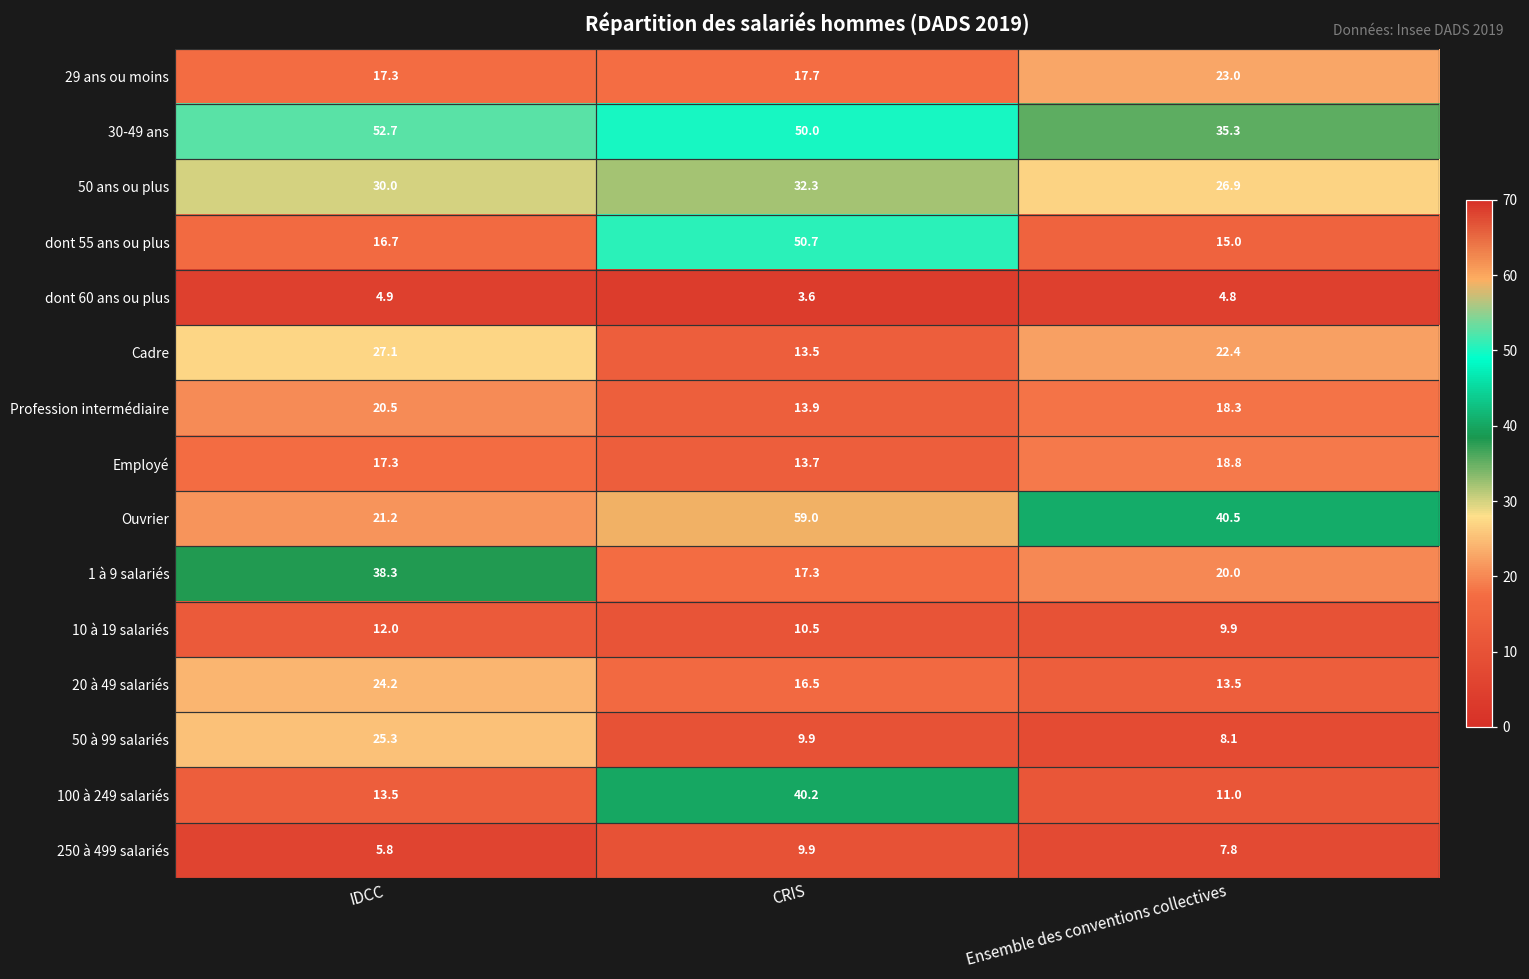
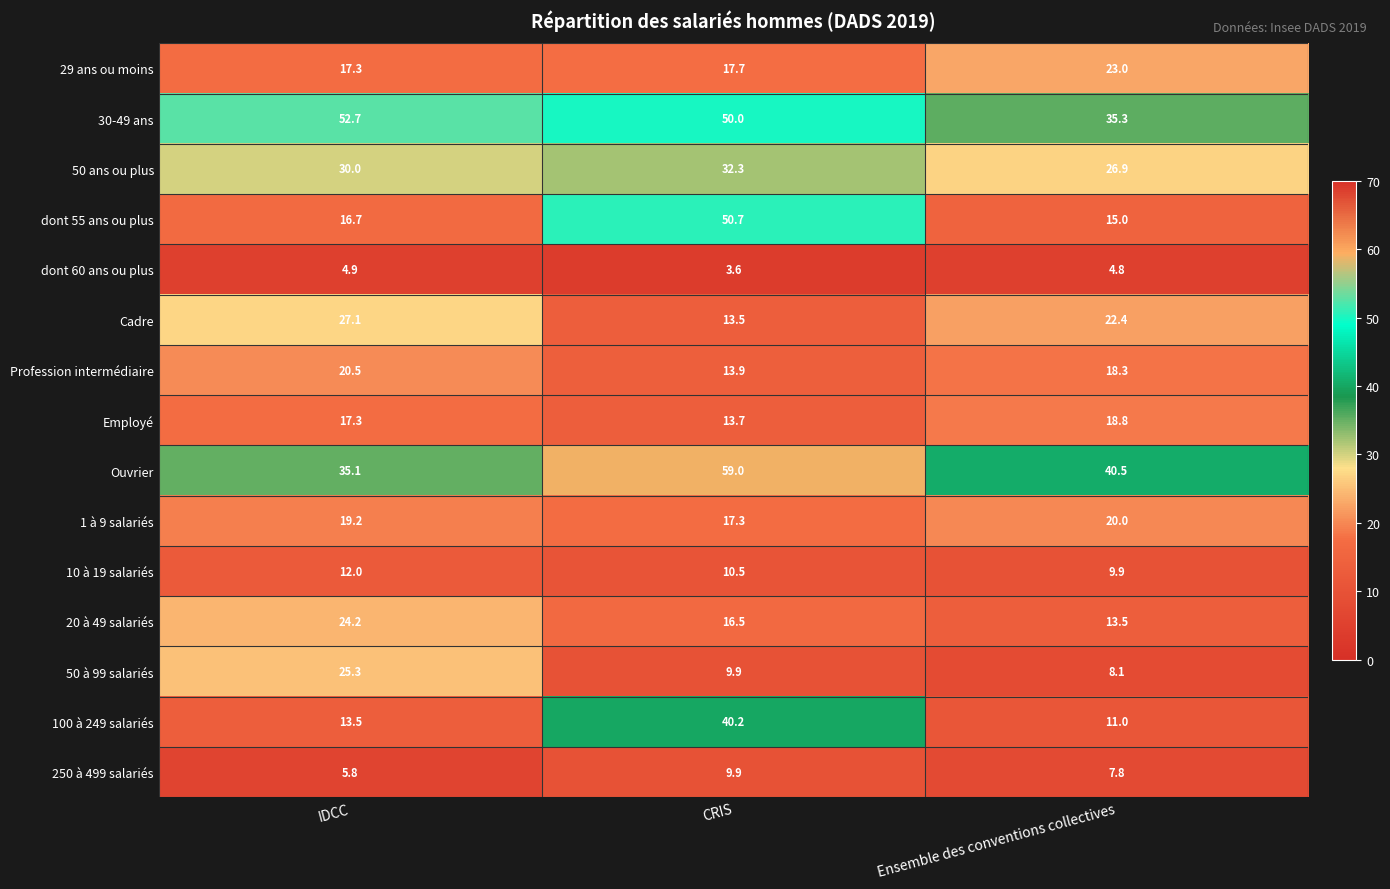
  {
    "29 ans ou moins": {
      "IDCC": 17.3,
      "CRIS": 17.7,
      "Ensemble des conventions collectives": 23.0
    },
    "30-49 ans": {
      "IDCC": 52.7,
      "CRIS": 50.0,
      "Ensemble des conventions collectives": 35.3
    },
    "50 ans ou plus": {
      "IDCC": 30.0,
      "CRIS": 32.3,
      "Ensemble des conventions collectives": 26.9
    },
    "dont 55 ans ou plus": {
      "IDCC": 16.7,
      "CRIS": 50.7,
      "Ensemble des conventions collectives": 15.0
    },
    "dont 60 ans ou plus": {
      "IDCC": 4.9,
      "CRIS": 3.6,
      "Ensemble des conventions collectives": 4.8
    },
    "Cadre": {
      "IDCC": 27.1,
      "CRIS": 13.5,
      "Ensemble des conventions collectives": 22.4
    },
    "Profession intermédiaire": {
      "IDCC": 20.5,
      "CRIS": 13.9,
      "Ensemble des conventions collectives": 18.3
    },
    "Employé": {
      "IDCC": 17.3,
      "CRIS": 13.7,
      "Ensemble des conventions collectives": 18.8
    },
    "Ouvrier": {
-     "IDCC": 21.2,
+     "IDCC": 35.1,
      "CRIS": 59.0,
      "Ensemble des conventions collectives": 40.5
    },
    "1 à 9 salariés": {
-     "IDCC": 38.3,
+     "IDCC": 19.2,
      "CRIS": 17.3,
      "Ensemble des conventions collectives": 20.0
    },
    "10 à 19 salariés": {
      "IDCC": 12.0,
      "CRIS": 10.5,
      "Ensemble des conventions collectives": 9.9
    },
    "20 à 49 salariés": {
      "IDCC": 24.2,
      "CRIS": 16.5,
      "Ensemble des conventions collectives": 13.5
    },
    "50 à 99 salariés": {
      "IDCC": 25.3,
      "CRIS": 9.9,
      "Ensemble des conventions collectives": 8.1
    },
    "100 à 249 salariés": {
      "IDCC": 13.5,
      "CRIS": 40.2,
      "Ensemble des conventions collectives": 11.0
    },
    "250 à 499 salariés": {
      "IDCC": 5.8,
      "CRIS": 9.9,
      "Ensemble des conventions collectives": 7.8
    }
  }
